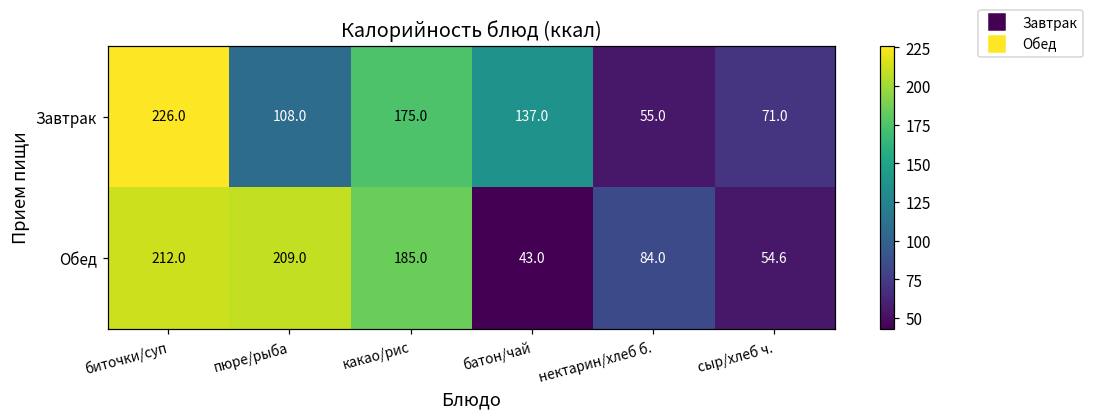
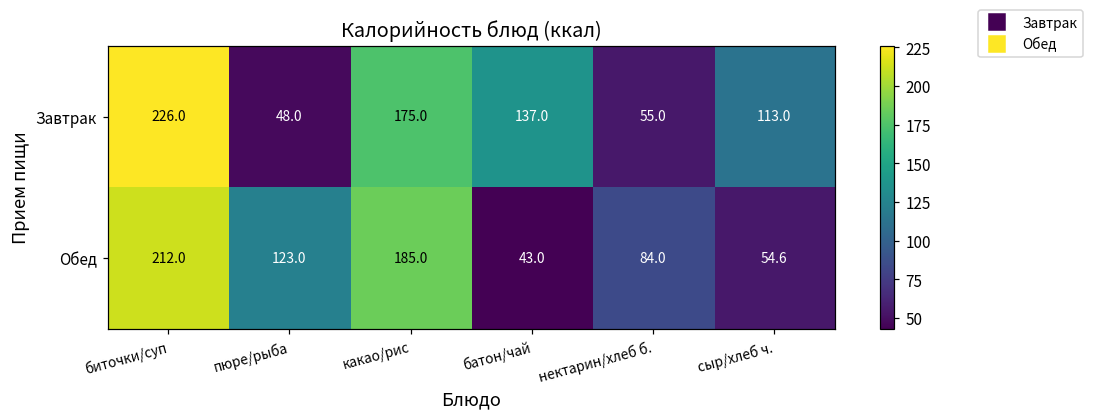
  {
    "Завтрак": {
      "биточки/суп": 226.0,
-     "пюре/рыба": 108.0,
+     "пюре/рыба": 48.0,
      "какао/рис": 175.0,
      "батон/чай": 137.0,
      "нектарин/хлеб б.": 55.0,
-     "сыр/хлеб ч.": 71.0
+     "сыр/хлеб ч.": 113.0
    },
    "Обед": {
      "биточки/суп": 212.0,
-     "пюре/рыба": 209.0,
+     "пюре/рыба": 123.0,
      "какао/рис": 185.0,
      "батон/чай": 43.0,
      "нектарин/хлеб б.": 84.0,
      "сыр/хлеб ч.": 54.6
    }
  }
